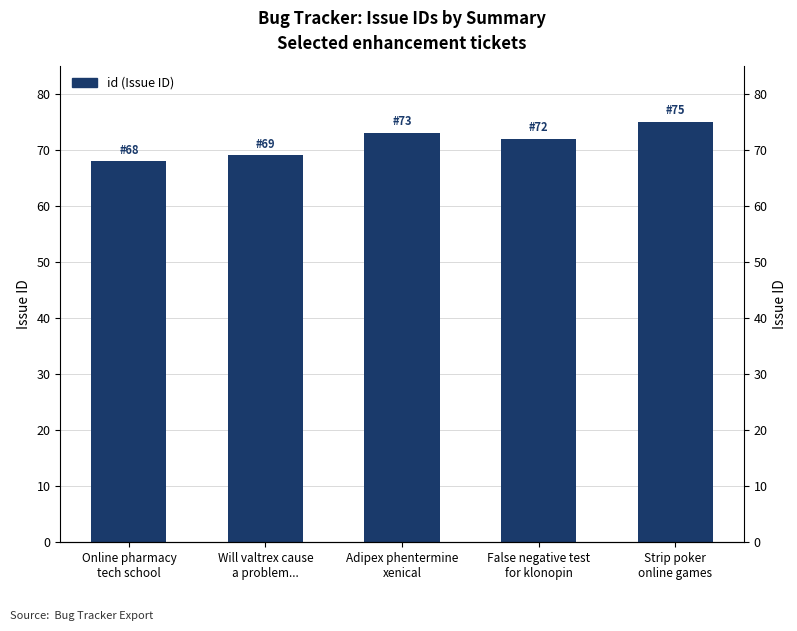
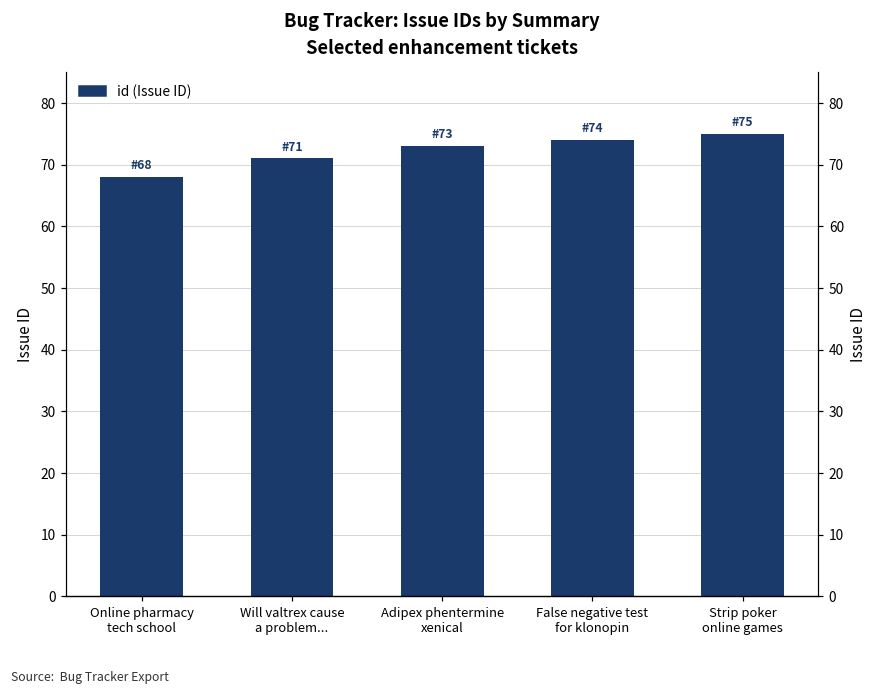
  {
    "Online pharmacy tech school": 68,
-   "Will valtrex cause a problem...": 69,
+   "Will valtrex cause a problem...": 71,
    "Adipex phentermine xenical": 73,
-   "False negative test for klonopin": 72,
+   "False negative test for klonopin": 74,
    "Strip poker online games": 75
  }
